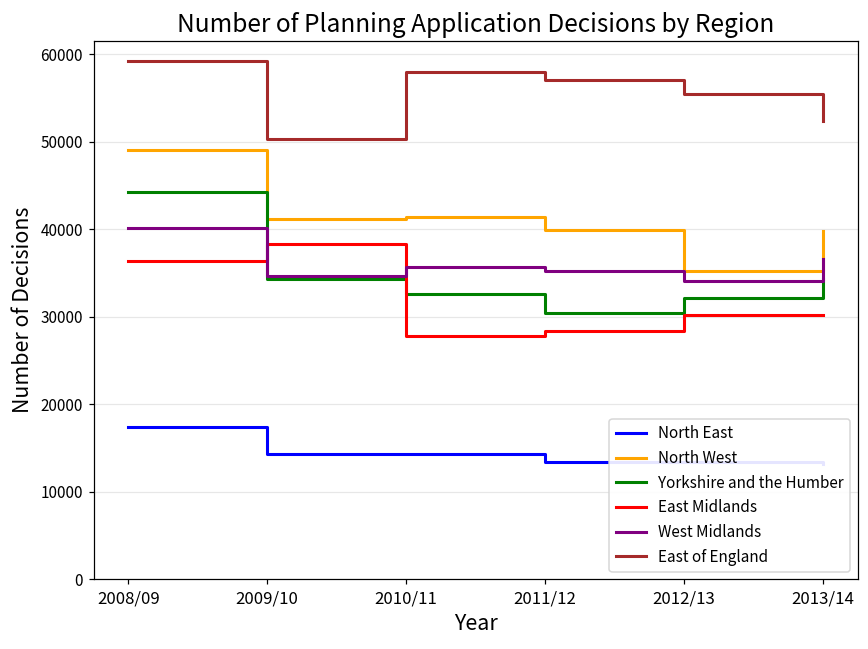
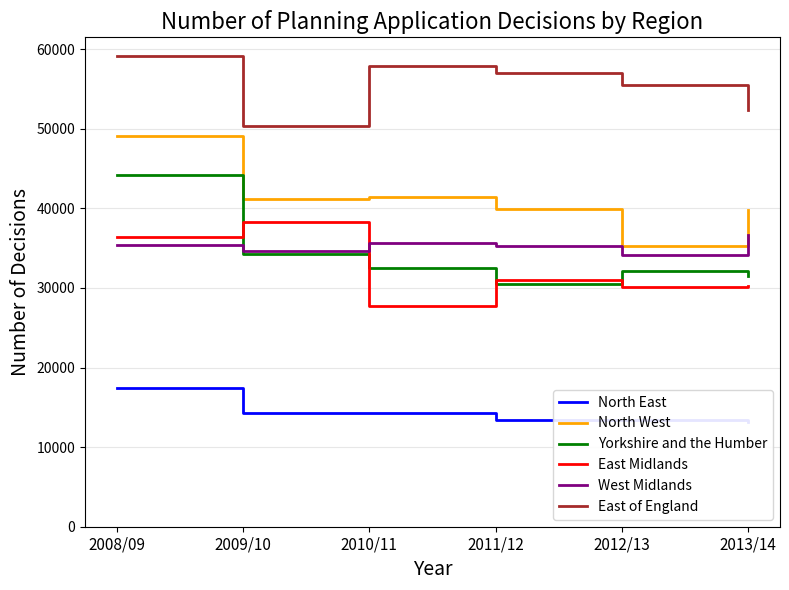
  {
    "North East": {
      "2008/09": 17000,
      "2009/10": 14000,
      "2010/11": 14000,
      "2011/12": 13000
    },
    "North West": {
      "2008/09": 49000,
      "2009/10": 41000,
      "2010/11": 41000,
      "2011/12": 40000,
      "2012/13": 35000,
      "2013/14": 40000
    },
    "Yorkshire and the Humber": {
      "2008/09": 44000,
      "2009/10": 34000,
      "2010/11": 33000,
      "2011/12": 30000,
      "2012/13": 32000,
-     "2013/14": 34000
+     "2013/14": 32000
    },
    "East Midlands": {
      "2008/09": 36000,
      "2009/10": 38000,
      "2010/11": 28000,
-     "2011/12": 28000,
+     "2011/12": 31000,
      "2012/13": 30000,
      "2013/14": 30000
    },
    "West Midlands": {
-     "2008/09": 40000,
+     "2008/09": 35000,
      "2009/10": 35000,
      "2010/11": 36000,
      "2011/12": 35000,
      "2012/13": 34000,
      "2013/14": 37000
    },
    "East of England": {
      "2008/09": 59000,
      "2009/10": 50000,
      "2010/11": 58000,
      "2011/12": 57000,
      "2012/13": 55000,
      "2013/14": 52000
    }
  }
